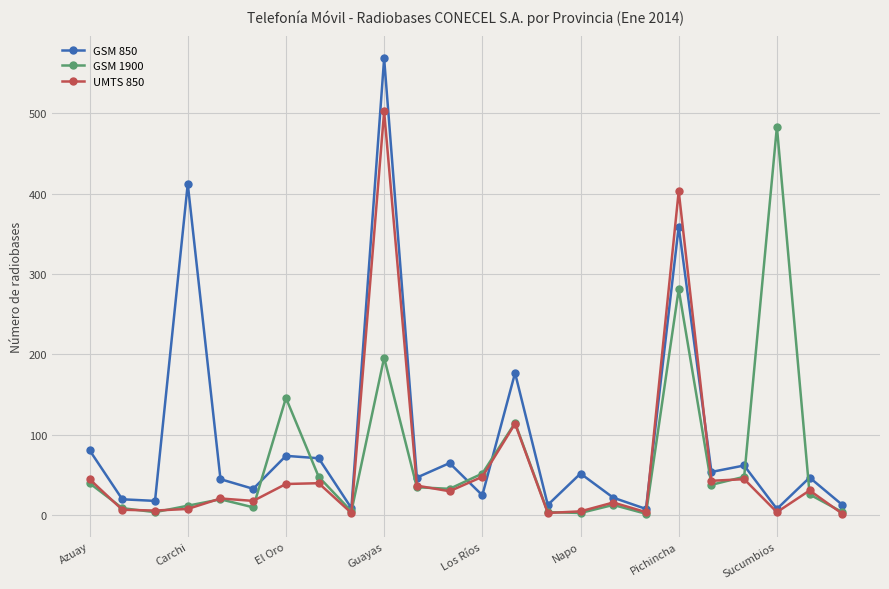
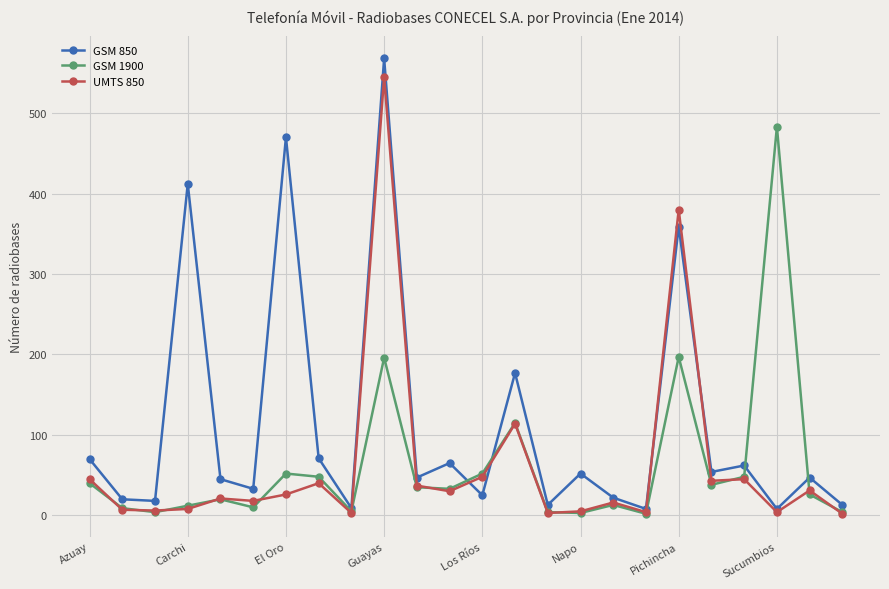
  {
    "GSM 850": {
-     "Azuay": 80,
+     "Azuay": 70,
      "Carchi": 410,
-     "El Oro": 70,
+     "El Oro": 470,
      "Guayas": 570,
      "Los Ríos": 30,
      "Napo": 50,
      "Pichincha": 360,
      "Sucumbios": 10
    },
    "GSM 1900": {
      "Azuay": 40,
      "Carchi": 10,
-     "El Oro": 150,
+     "El Oro": 50,
      "Guayas": 200,
      "Los Ríos": 50,
-     "Pichincha": 280,
+     "Pichincha": 200,
      "Sucumbios": 480
    },
    "UMTS 850": {
      "Azuay": 50,
      "Carchi": 10,
-     "El Oro": 40,
-     "Guayas": 500,
+     "El Oro": 30,
+     "Guayas": 550,
      "Los Ríos": 50,
-     "Pichincha": 400,
+     "Pichincha": 380,
      "Sucumbios": 0
    }
  }
